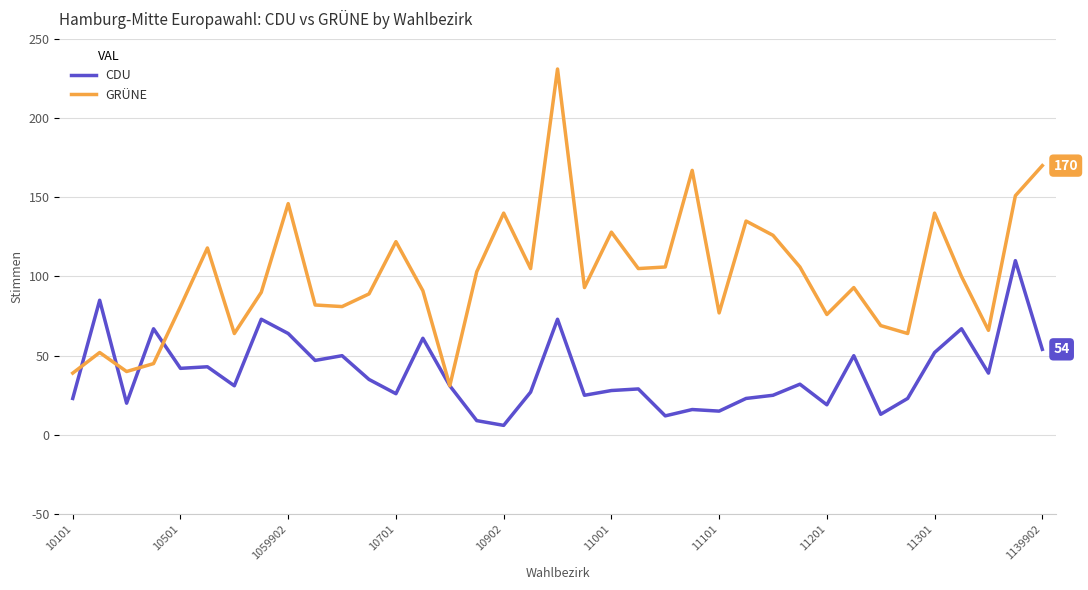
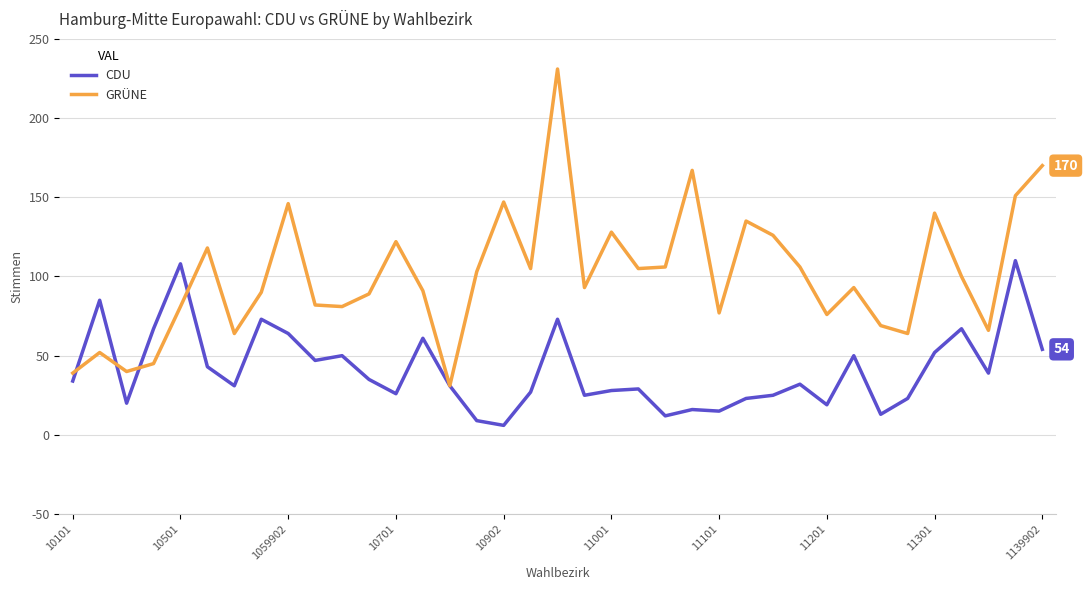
  {
    "CDU": {
-     "10101": 23,
-     "10501": 42,
+     "10101": 34,
+     "10501": 108,
      "1059902": 64,
      "10701": 26,
      "10902": 6,
      "11001": 28,
      "11101": 15,
      "11201": 19,
      "11301": 52
    },
    "GRÜNE": {
      "10101": 39,
      "10501": 81,
      "1059902": 146,
      "10701": 122,
-     "10902": 140,
+     "10902": 147,
      "11001": 128,
      "11101": 77,
      "11201": 76,
      "11301": 140
    }
  }
